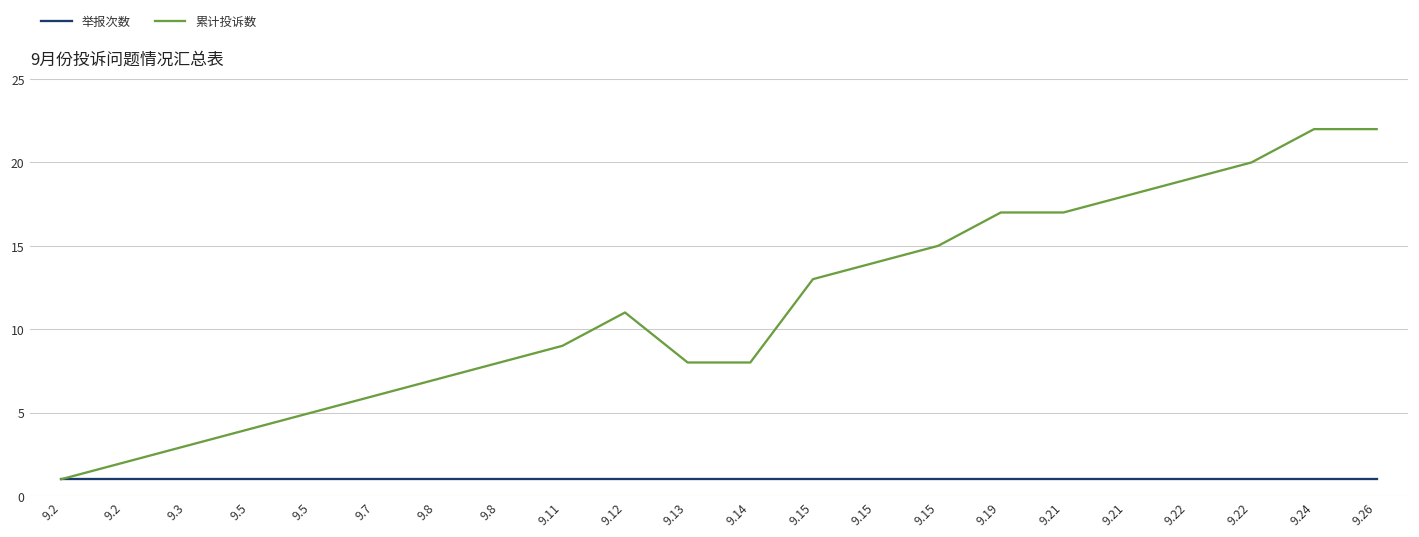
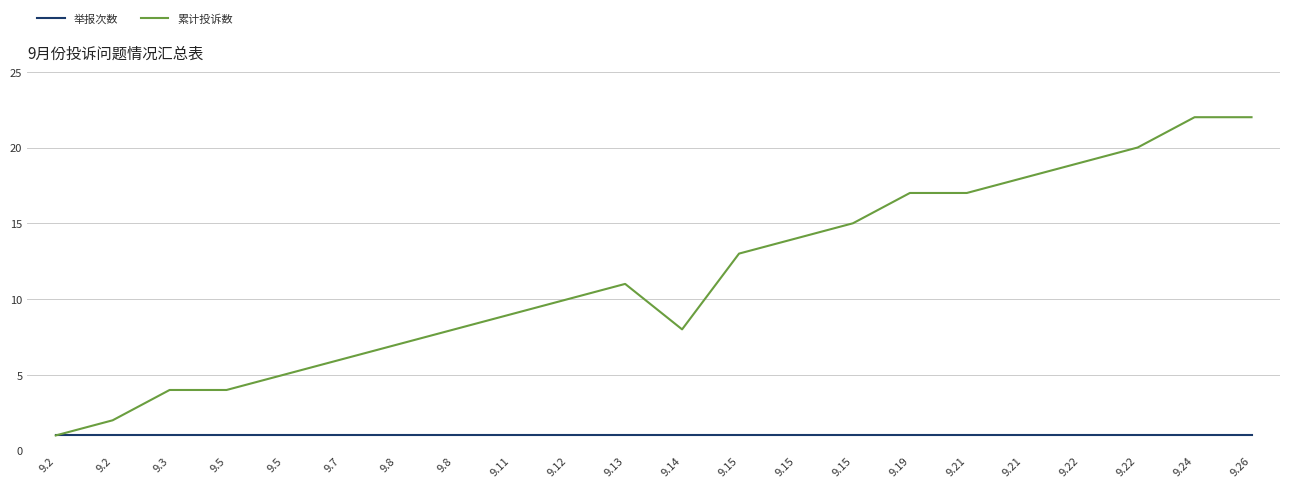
  {
    "举报次数": {
      "9.3": 1,
      "9.7": 1,
      "9.11": 1,
      "9.12": 1,
      "9.13": 1,
      "9.14": 1,
      "9.19": 1,
      "9.24": 1,
      "9.26": 1
    },
    "累计投诉数": {
-     "9.3": 3,
+     "9.3": 4,
      "9.7": 6,
      "9.11": 9,
-     "9.12": 11,
-     "9.13": 8,
+     "9.12": 10,
+     "9.13": 11,
      "9.14": 8,
      "9.19": 17,
      "9.24": 22,
      "9.26": 22
    }
  }
